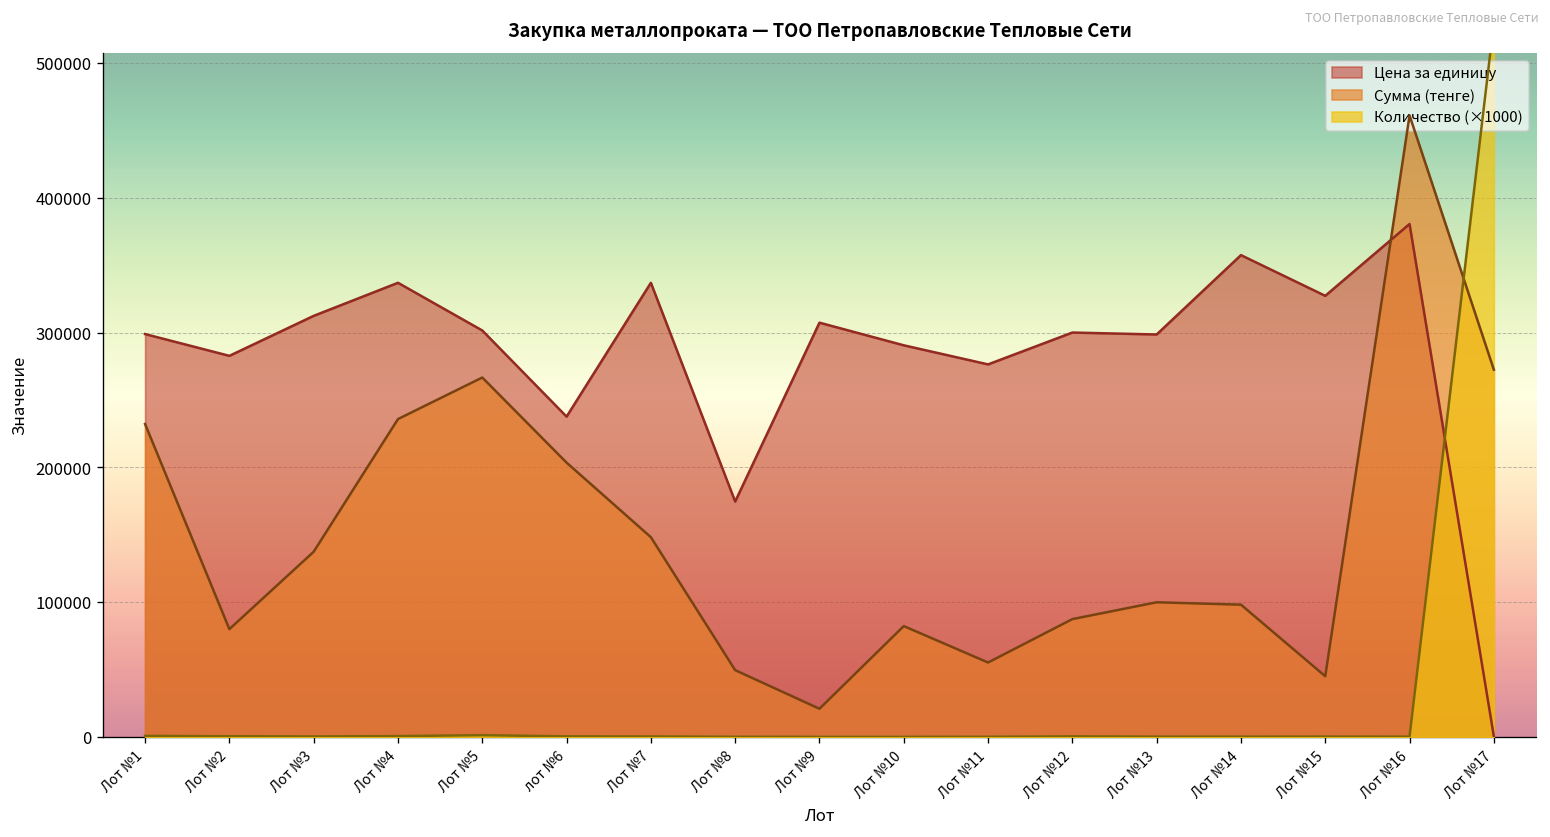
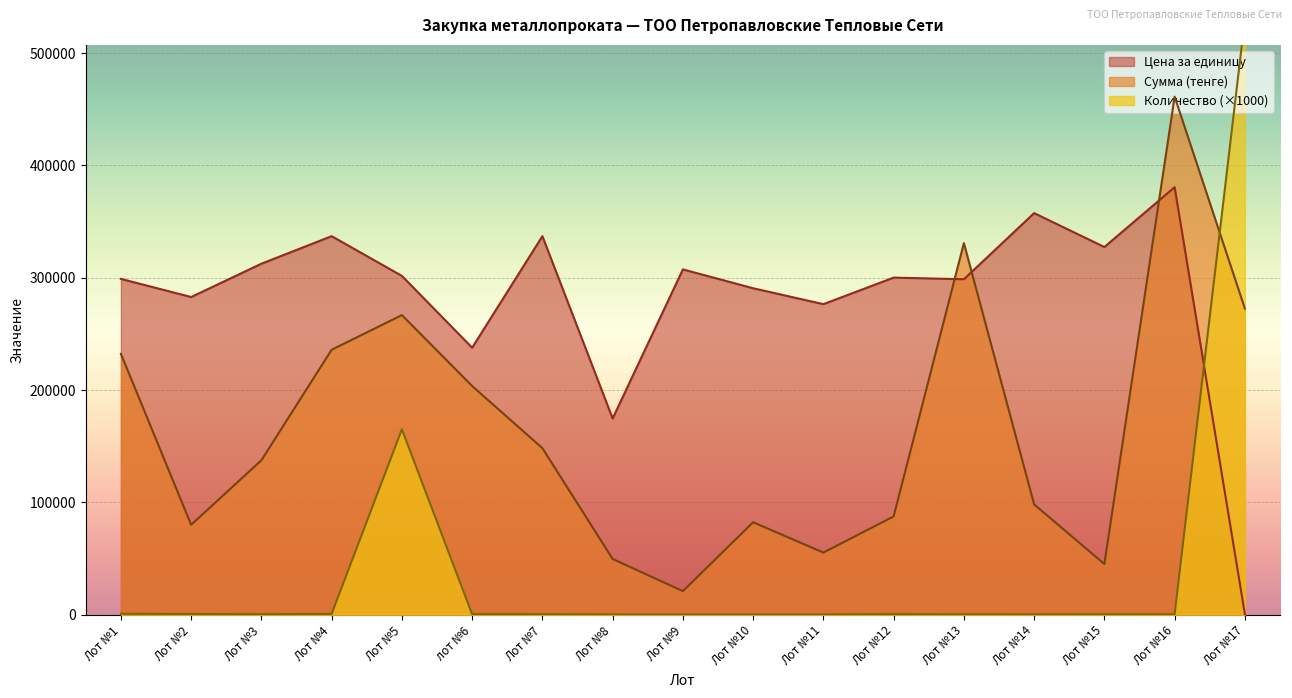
  {
    "Цена за единицу": {
      "Лот №1": 299000,
      "Лот №2": 283000,
      "Лот №3": 313000,
      "Лот №4": 337000,
      "Лот №5": 302000,
      "лот №6": 238000,
      "Лот №7": 337000,
      "Лот №8": 175000,
      "Лот №9": 307000,
      "Лот №10": 291000,
      "Лот №11": 276000,
      "Лот №12": 300000,
      "Лот №13": 299000,
      "Лот №14": 358000,
      "Лот №15": 327000,
      "Лот №16": 381000,
      "Лот №17": 1000
    },
    "Сумма (тенге)": {
      "Лот №1": 232000,
      "Лот №2": 80000,
      "Лот №3": 138000,
      "Лот №4": 236000,
      "Лот №5": 267000,
      "лот №6": 204000,
      "Лот №7": 148000,
      "Лот №8": 50000,
      "Лот №9": 21000,
      "Лот №10": 82000,
      "Лот №11": 55000,
      "Лот №12": 88000,
-     "Лот №13": 100000,
+     "Лот №13": 331000,
      "Лот №14": 98000,
      "Лот №15": 45000,
      "Лот №17": 273000
    },
    "Количество (×1000)": {
      "Лот №1": 1000,
      "Лот №2": 1000,
      "Лот №3": 0,
      "Лот №4": 1000,
-     "Лот №5": 1000,
+     "Лот №5": 165000,
      "лот №6": 1000,
      "Лот №7": 0,
      "Лот №8": 0,
      "Лот №9": 0,
      "Лот №10": 0,
      "Лот №11": 0,
      "Лот №12": 1000,
      "Лот №13": 0,
      "Лот №14": 0,
      "Лот №15": 0,
      "Лот №16": 0
    }
  }
